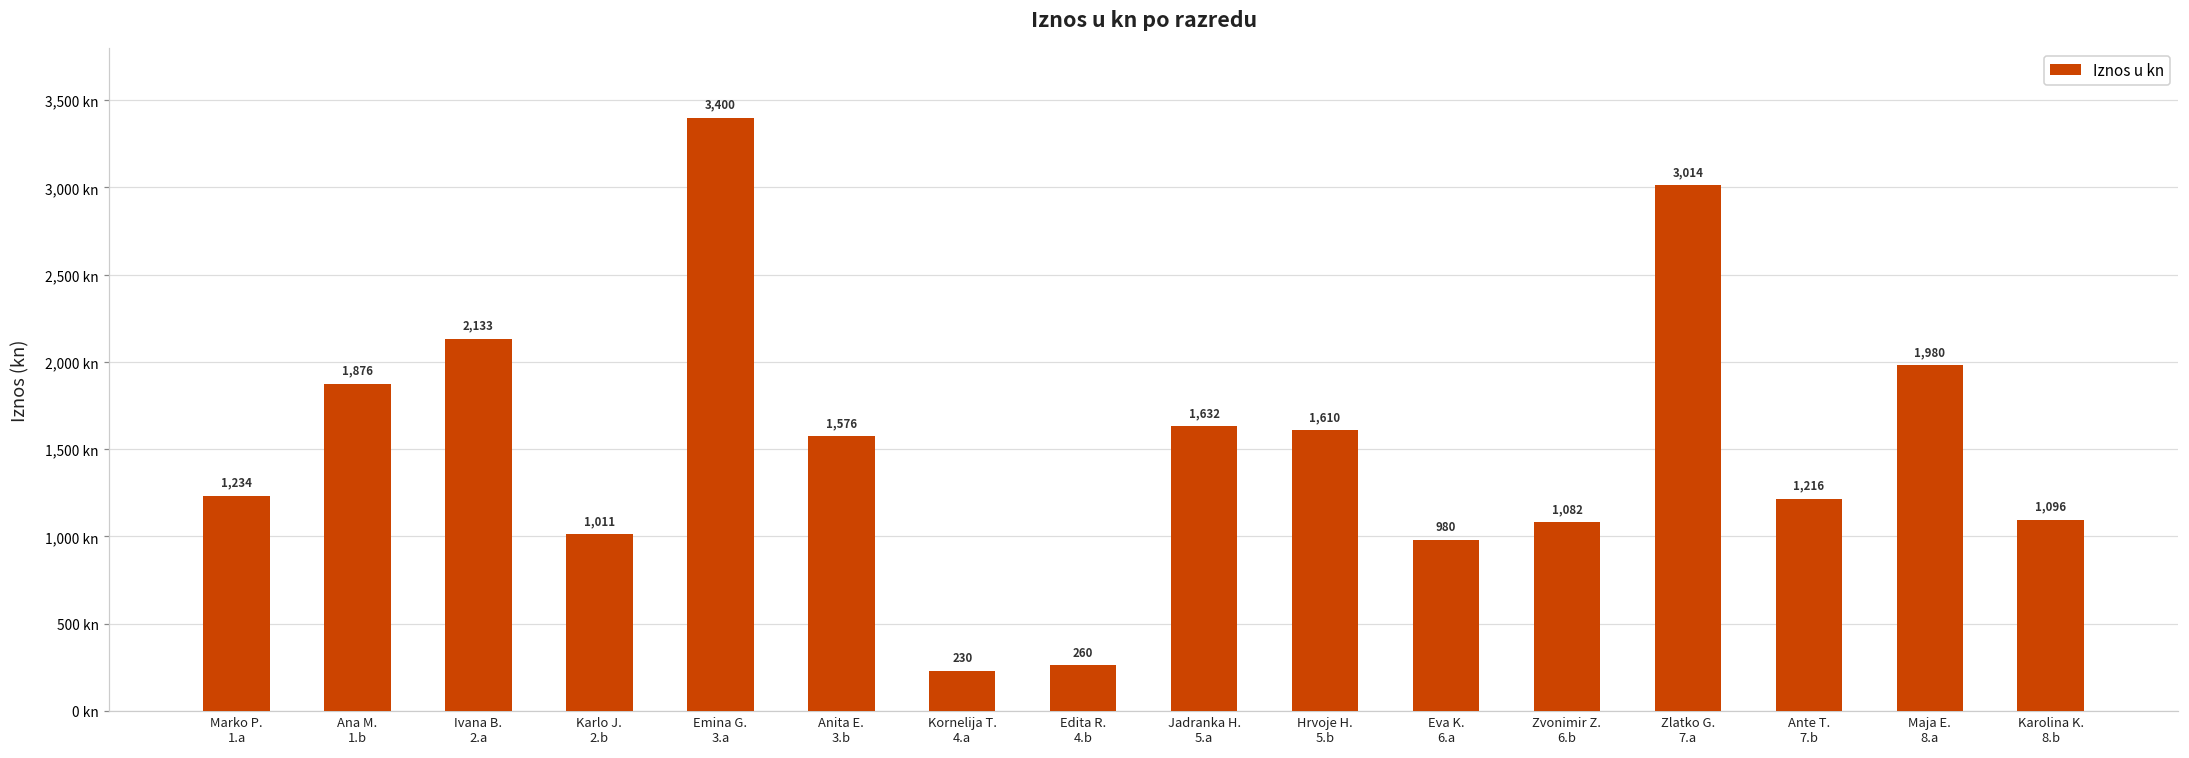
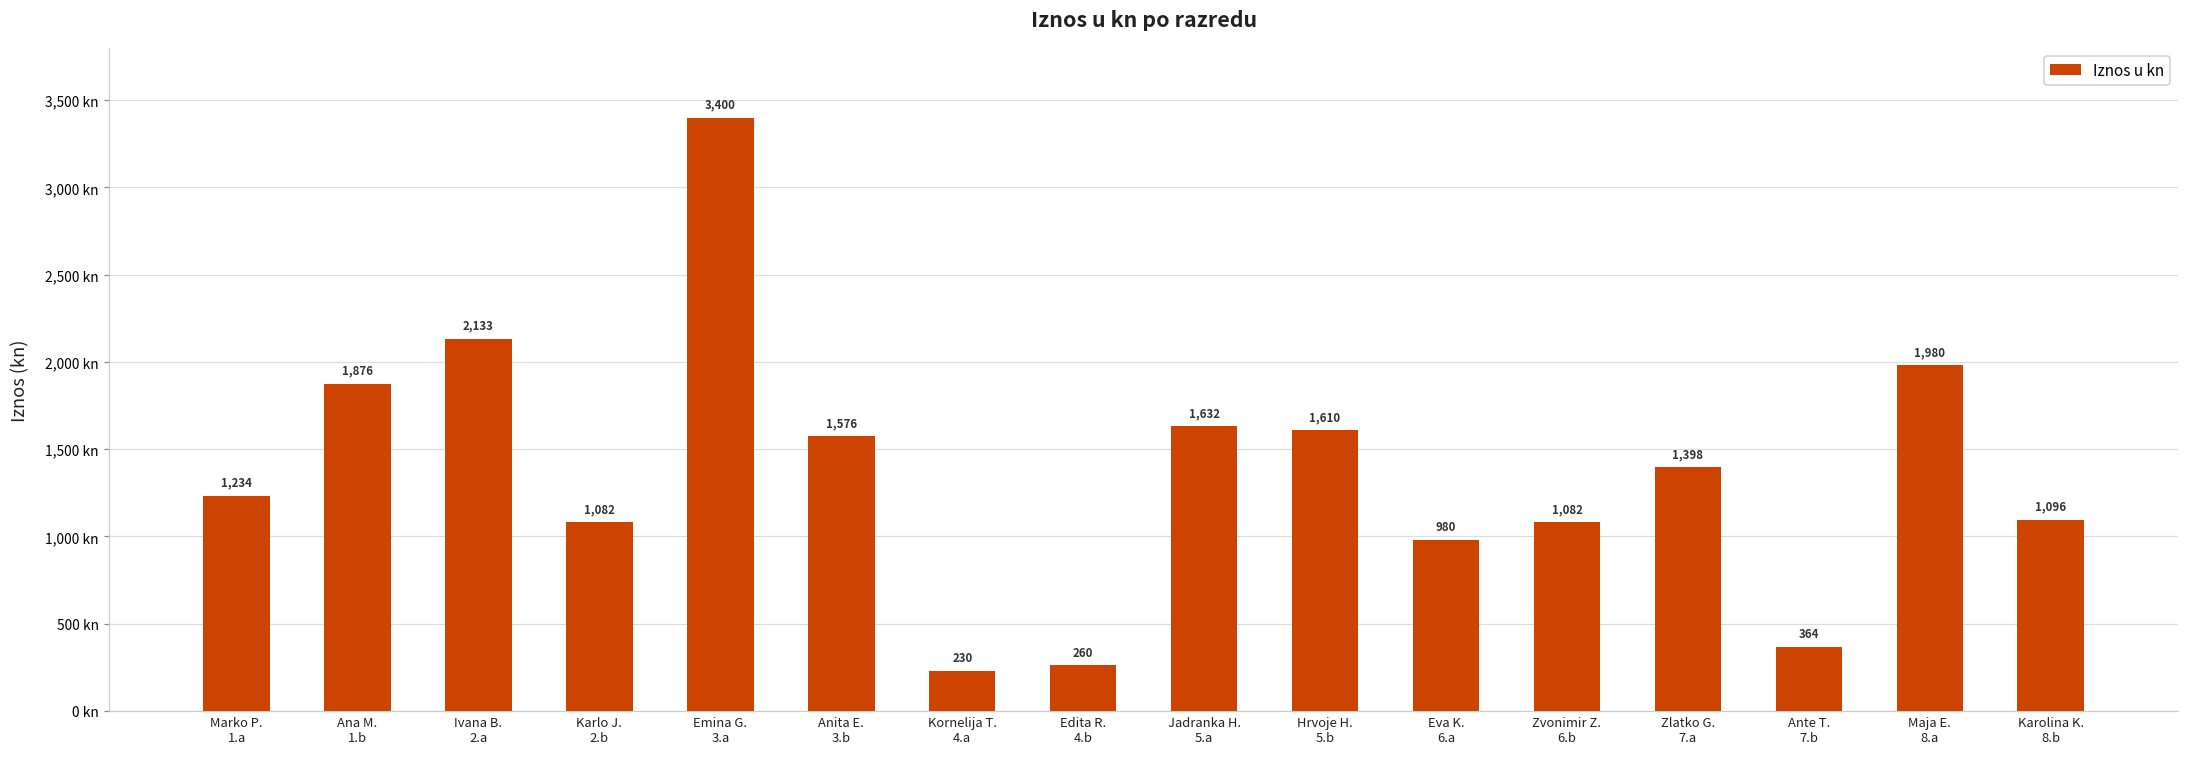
  {
    "Marko P. 1.a": "1,234",
    "Ana M. 1.b": "1,876",
    "Ivana B. 2.a": "2,133",
-   "Karlo J. 2.b": "1,011",
+   "Karlo J. 2.b": "1,082",
    "Emina G. 3.a": "3,400",
    "Anita E. 3.b": "1,576",
    "Kornelija T. 4.a": "230",
    "Edita R. 4.b": "260",
    "Jadranka H. 5.a": "1,632",
    "Hrvoje H. 5.b": "1,610",
    "Eva K. 6.a": "980",
    "Zvonimir Z. 6.b": "1,082",
-   "Zlatko G. 7.a": "3,014",
-   "Ante T. 7.b": "1,216",
+   "Zlatko G. 7.a": "1,398",
+   "Ante T. 7.b": "364",
    "Maja E. 8.a": "1,980",
    "Karolina K. 8.b": "1,096"
  }
